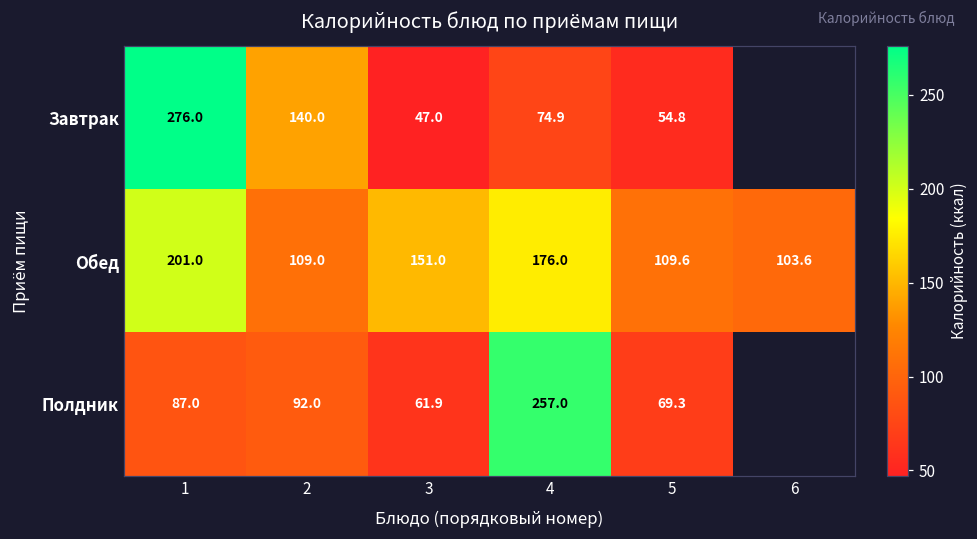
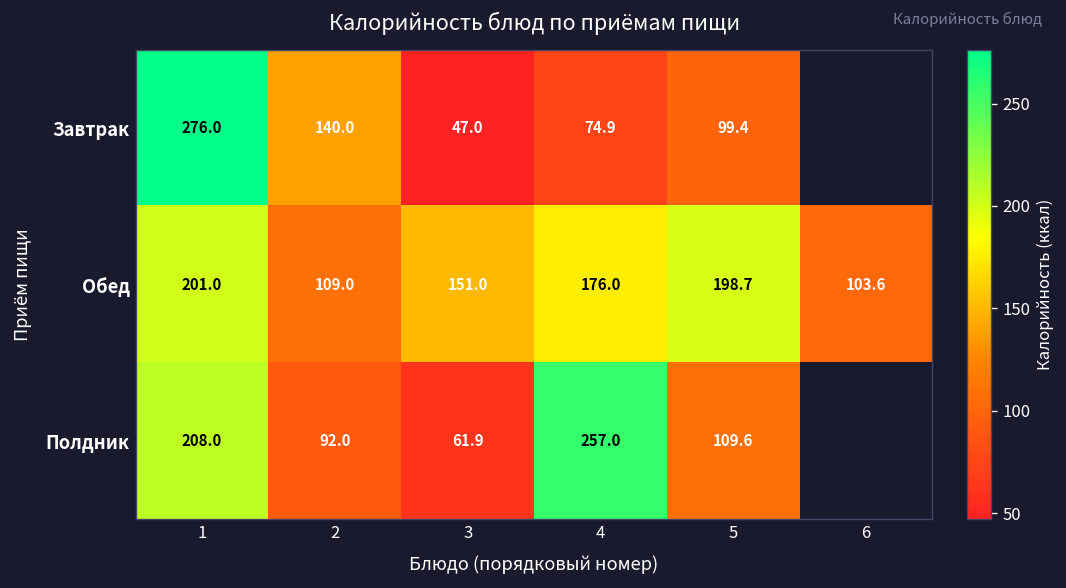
  {
    "Завтрак": {
      "1": 276.0,
      "2": 140.0,
      "3": 47.0,
      "4": 74.9,
-     "5": 54.8
+     "5": 99.4
    },
    "Обед": {
      "1": 201.0,
      "2": 109.0,
      "3": 151.0,
      "4": 176.0,
-     "5": 109.6,
+     "5": 198.7,
      "6": 103.6
    },
    "Полдник": {
-     "1": 87.0,
+     "1": 208.0,
      "2": 92.0,
      "3": 61.9,
      "4": 257.0,
-     "5": 69.3
+     "5": 109.6
    }
  }
